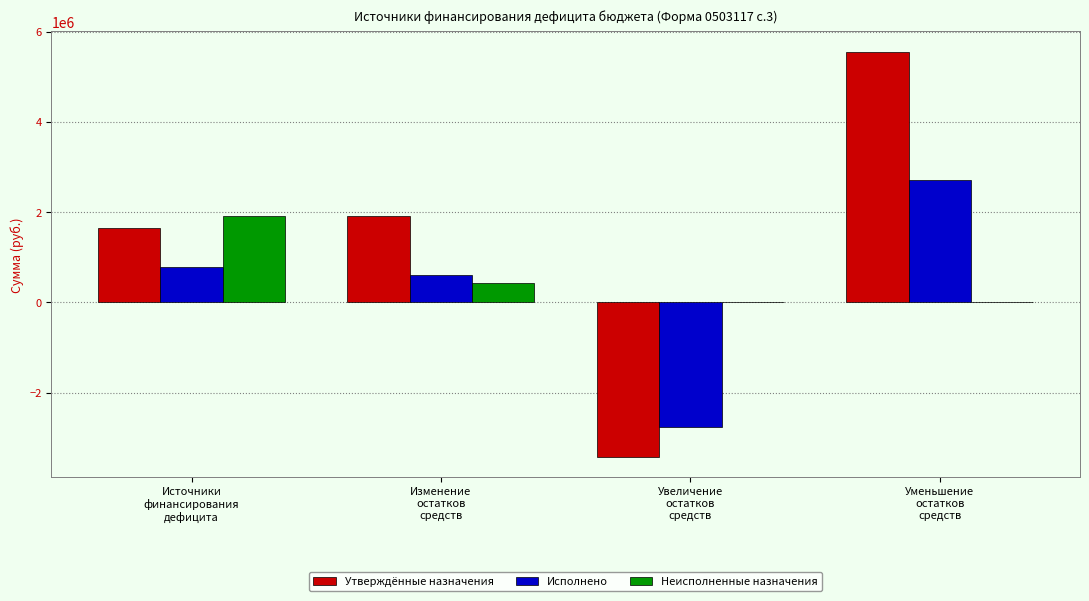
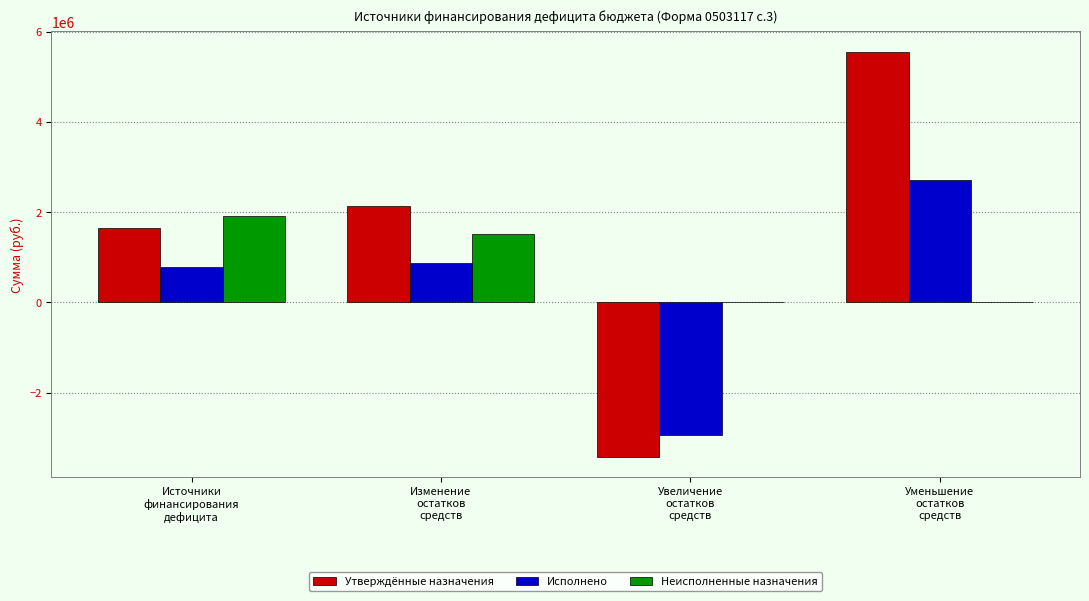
  {
    "Утверждённые назначения": {
      "Источники финансирования дефицита": 1700000,
-     "Изменение остатков средств": 1900000,
+     "Изменение остатков средств": 2100000,
      "Увеличение остатков средств": -3400000,
      "Уменьшение остатков средств": 5600000
    },
    "Исполнено": {
      "Источники финансирования дефицита": 800000,
-     "Изменение остатков средств": 600000,
-     "Увеличение остатков средств": -2800000,
+     "Изменение остатков средств": 900000,
+     "Увеличение остатков средств": -2900000,
      "Уменьшение остатков средств": 2700000
    },
    "Неисполненные назначения": {
      "Источники финансирования дефицита": 1900000,
-     "Изменение остатков средств": 400000,
+     "Изменение остатков средств": 1500000,
      "Увеличение остатков средств": 0,
      "Уменьшение остатков средств": 0
    }
  }
